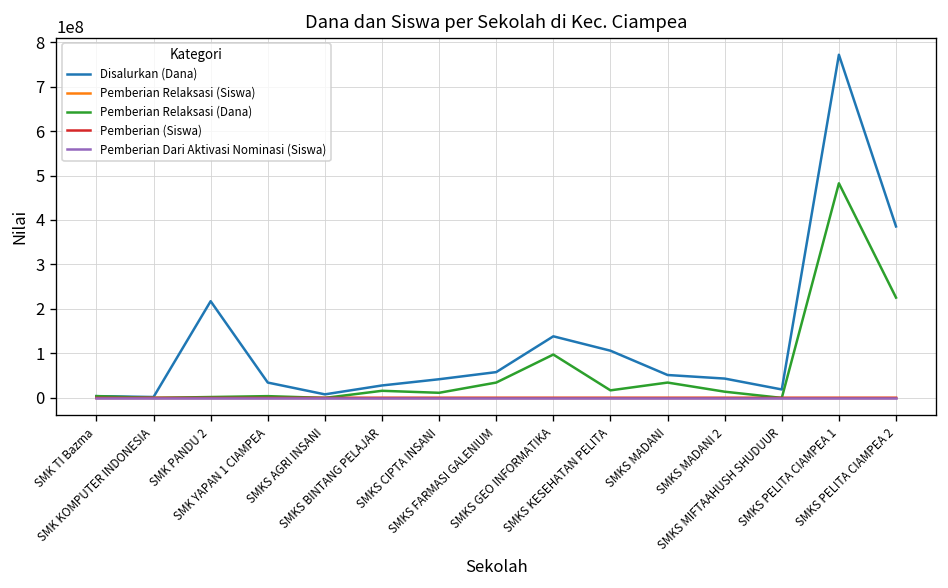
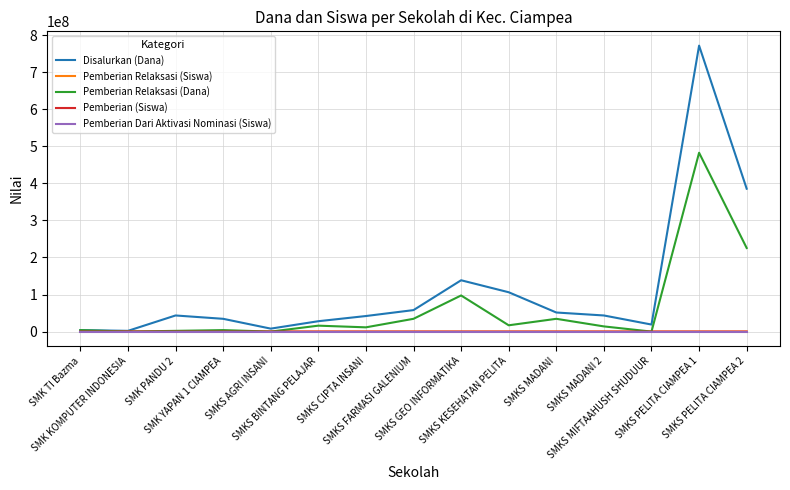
  {
    "Disalurkan (Dana)": {
-     "SMK PANDU 2": 220000000,
+     "SMK PANDU 2": 40000000,
      "SMK YAPAN 1 CIAMPEA": 30000000,
      "SMKS AGRI INSANI": 10000000,
      "SMKS BINTANG PELAJAR": 30000000,
      "SMKS CIPTA INSANI": 40000000,
      "SMKS FARMASI GALENIUM": 60000000,
      "SMKS GEO INFORMATIKA": 140000000,
      "SMKS KESEHATAN PELITA": 110000000,
      "SMKS MADANI": 50000000,
      "SMKS MADANI 2": 40000000,
      "SMKS MIFTAAHUSH SHUDUUR": 20000000,
      "SMKS PELITA CIAMPEA 1": 770000000,
      "SMKS PELITA CIAMPEA 2": 390000000
    },
    "Pemberian Dari Aktivasi Nominasi (Siswa)": {
      "SMKS BINTANG PELAJAR": 0,
      "SMKS CIPTA INSANI": 0,
      "SMKS FARMASI GALENIUM": 0,
      "SMKS GEO INFORMATIKA": 0,
      "SMKS KESEHATAN PELITA": 0,
      "SMKS MADANI": 0,
      "SMKS MADANI 2": 0,
      "SMKS PELITA CIAMPEA 1": 0,
      "SMKS PELITA CIAMPEA 2": 0
    },
    "Pemberian Relaksasi (Dana)": {
      "SMKS BINTANG PELAJAR": 20000000,
      "SMKS CIPTA INSANI": 10000000,
      "SMKS FARMASI GALENIUM": 30000000,
      "SMKS GEO INFORMATIKA": 100000000,
      "SMKS KESEHATAN PELITA": 20000000,
      "SMKS MADANI": 30000000,
      "SMKS MADANI 2": 10000000,
      "SMKS PELITA CIAMPEA 1": 480000000,
      "SMKS PELITA CIAMPEA 2": 230000000
    }
  }
